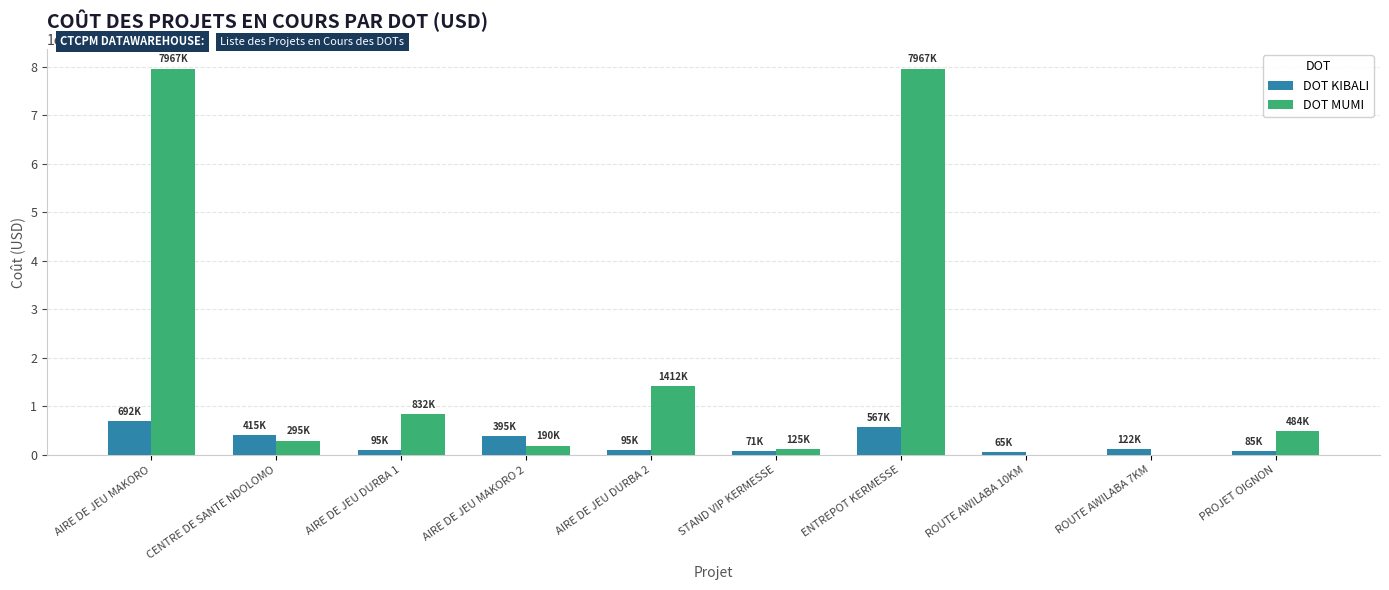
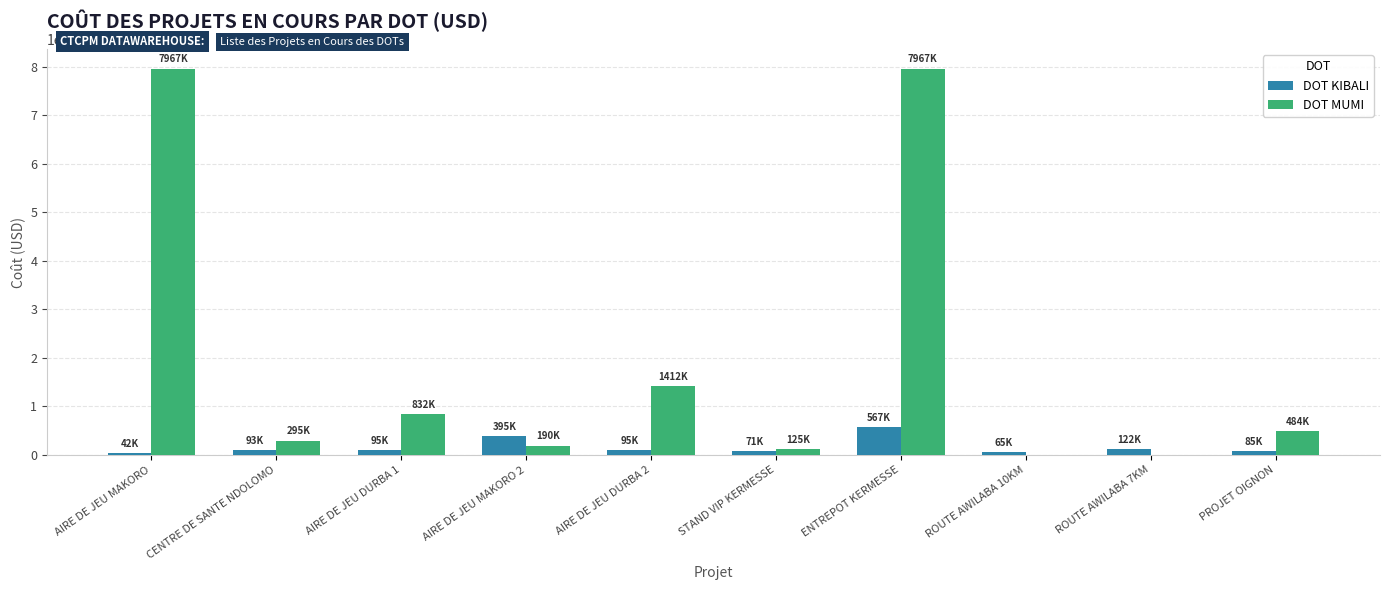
  {
    "DOT KIBALI": {
-     "AIRE DE JEU MAKORO": "692K",
-     "CENTRE DE SANTE NDOLOMO": "415K",
+     "AIRE DE JEU MAKORO": "42K",
+     "CENTRE DE SANTE NDOLOMO": "93K",
      "AIRE DE JEU DURBA 1": "95K",
      "AIRE DE JEU MAKORO 2": "395K",
      "AIRE DE JEU DURBA 2": "95K",
      "STAND VIP KERMESSE": "71K",
      "ENTREPOT KERMESSE": "567K",
      "ROUTE AWILABA 10KM": "65K",
      "ROUTE AWILABA 7KM": "122K",
      "PROJET OIGNON": "85K"
    },
    "DOT MUMI": {
      "AIRE DE JEU MAKORO": "7967K",
      "CENTRE DE SANTE NDOLOMO": "295K",
      "AIRE DE JEU DURBA 1": "832K",
      "AIRE DE JEU MAKORO 2": "190K",
      "AIRE DE JEU DURBA 2": "1412K",
      "STAND VIP KERMESSE": "125K",
      "ENTREPOT KERMESSE": "7967K",
      "PROJET OIGNON": "484K"
    }
  }
